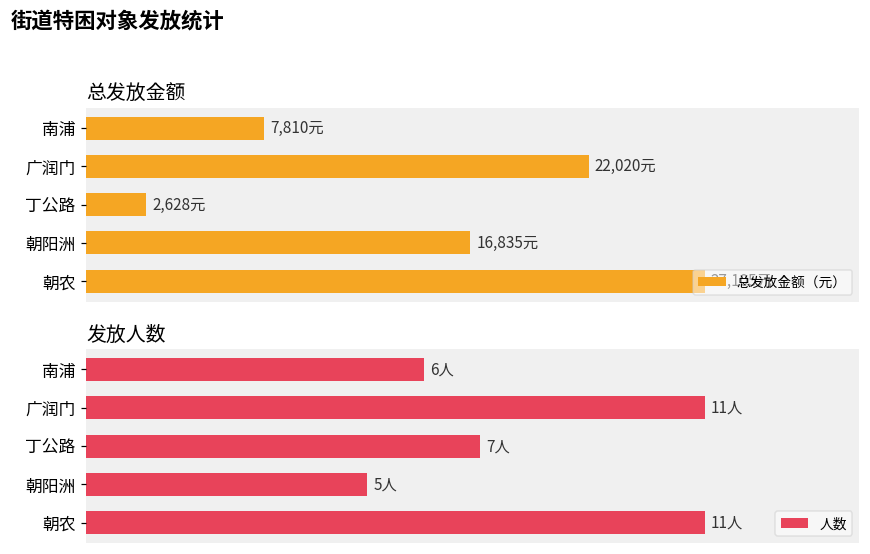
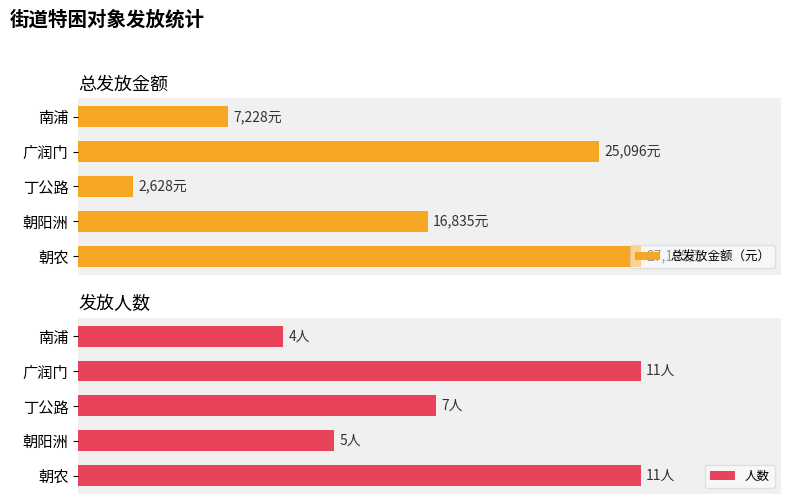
  {
    "总发放金额": {
-     "南浦": "7,810元",
-     "广润门": "22,020元",
+     "南浦": "7,228元",
+     "广润门": "25,096元",
      "丁公路": "2,628元",
      "朝阳洲": "16,835元"
    },
    "发放人数": {
-     "南浦": "6人",
+     "南浦": "4人",
      "广润门": "11人",
      "丁公路": "7人",
      "朝阳洲": "5人",
      "朝农": "11人"
    }
  }
